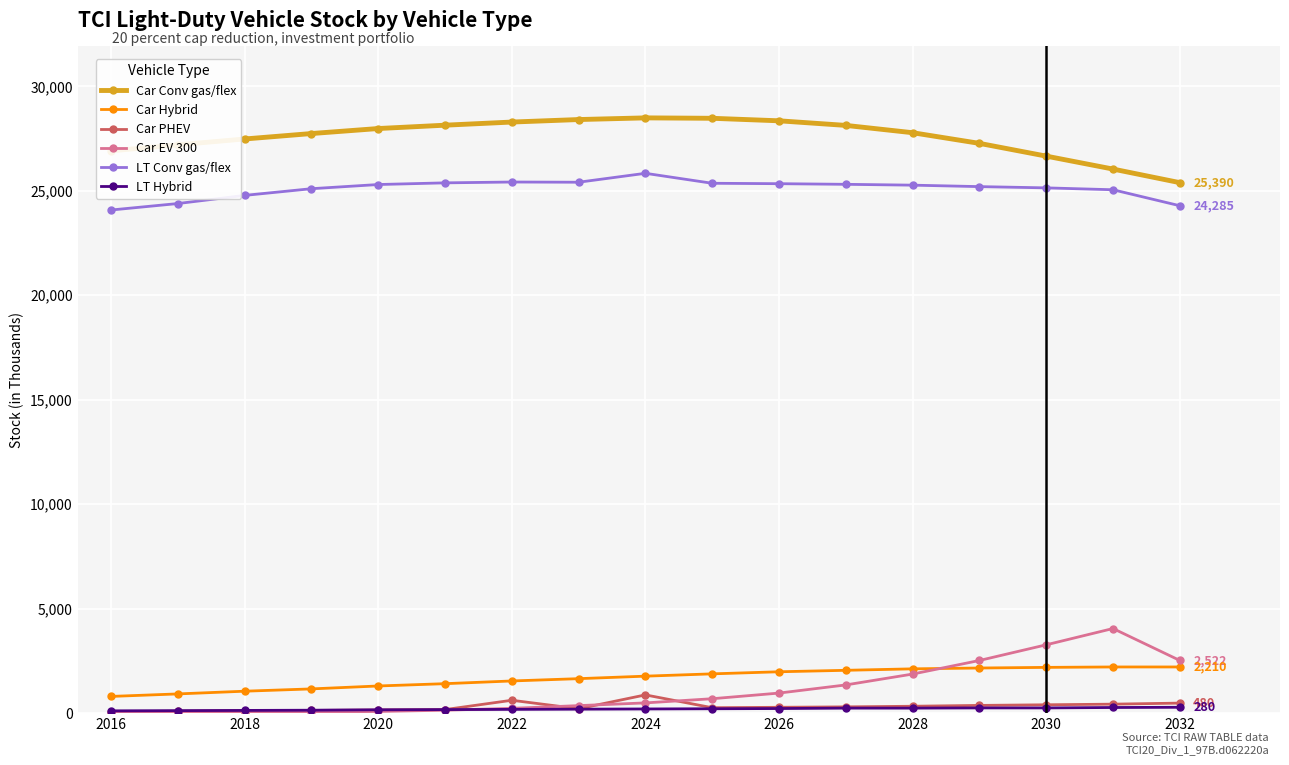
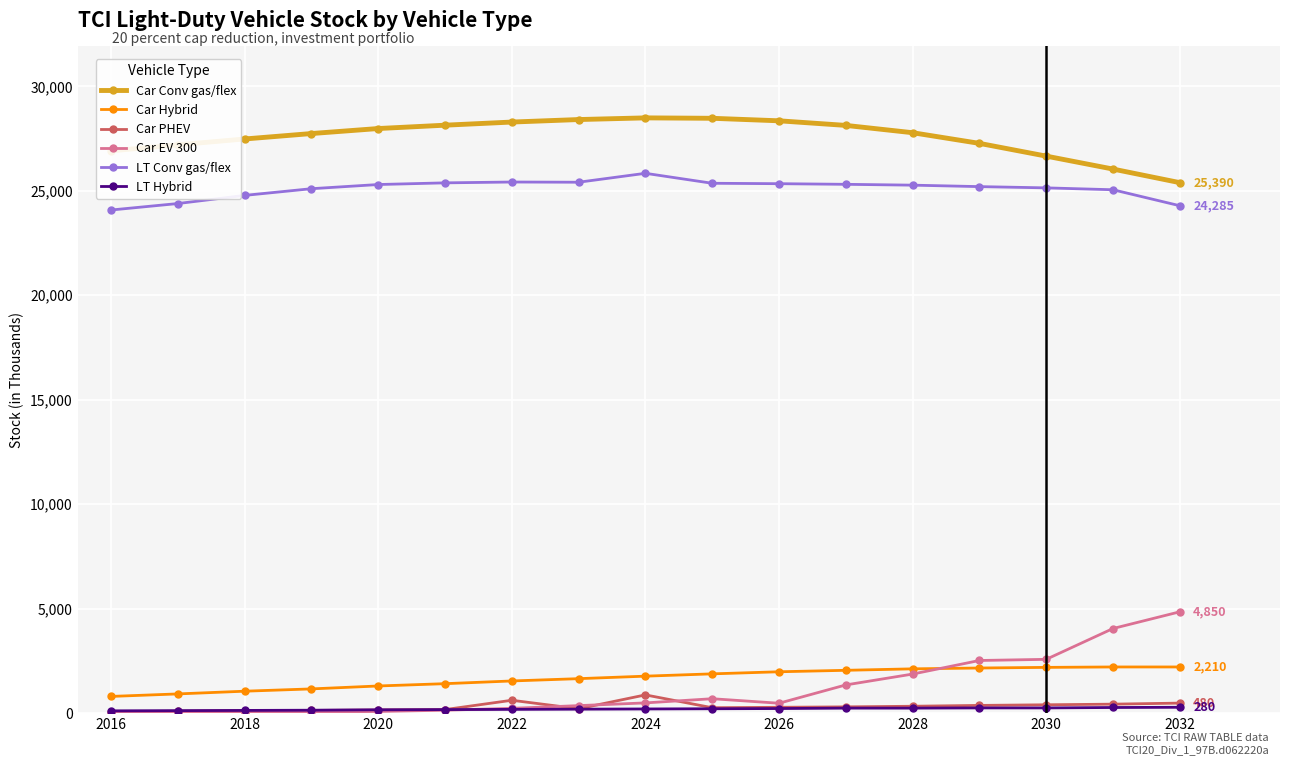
  {
    "Car PHEV": {
      "2022": "600",
      "2024": "900",
      "2030": "400"
    },
    "Car EV 300": {
-     "2026": "1,000",
-     "2030": "3,300",
-     "2032": "2,522"
+     "2026": "500",
+     "2030": "2,600",
+     "2032": "4,850"
    },
    "LT Conv gas/flex": {
      "2032": "24,285"
    },
    "LT Hybrid": {
      "2024": "200",
      "2030": "300"
    }
  }
